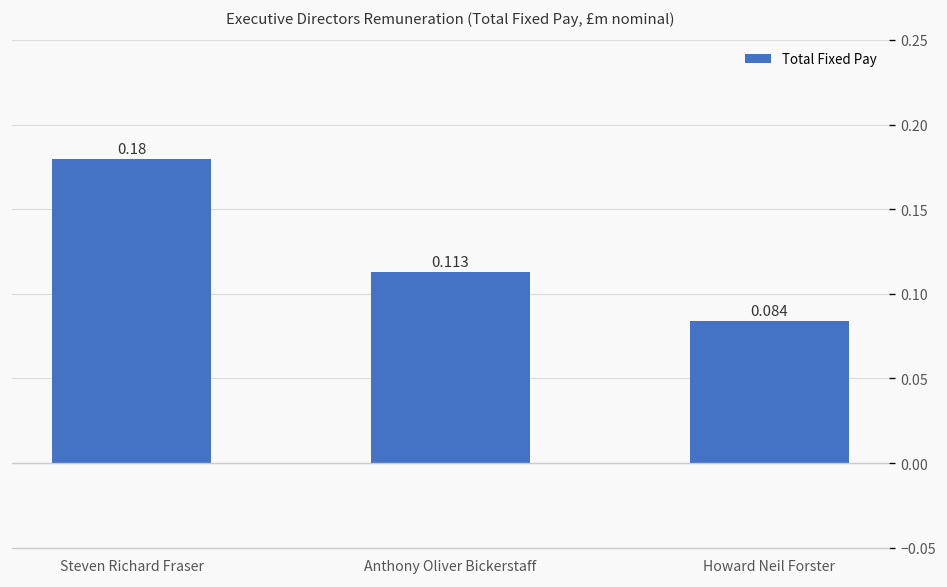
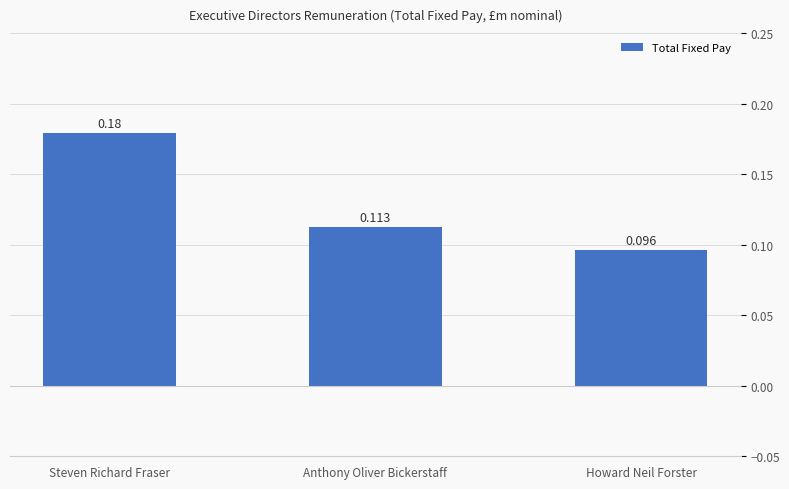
  {
    "Steven Richard Fraser": 0.18,
    "Anthony Oliver Bickerstaff": 0.113,
-   "Howard Neil Forster": 0.084
+   "Howard Neil Forster": 0.096
  }
